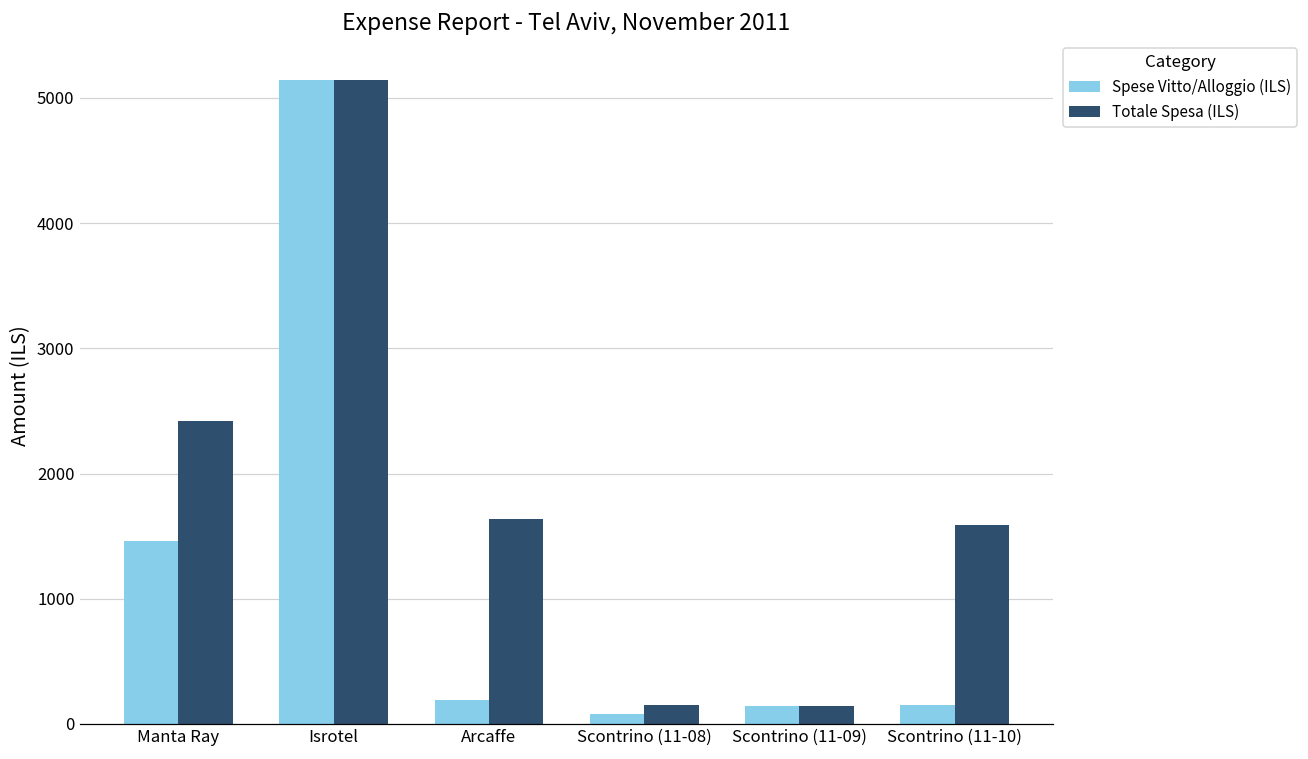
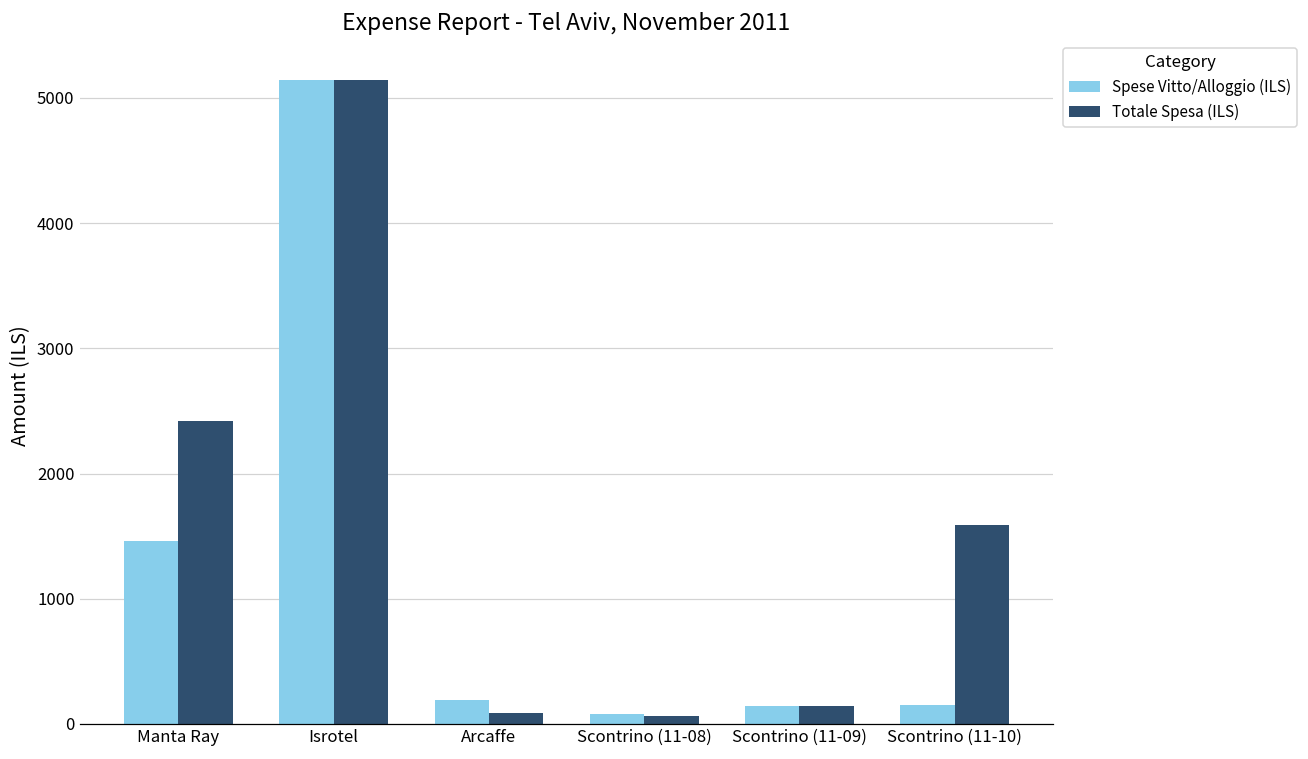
  {
    "Spese Vitto/Alloggio (ILS)": {
      "Manta Ray": 1460,
      "Isrotel": 5140,
      "Arcaffe": 190,
      "Scontrino (11-08)": 80,
      "Scontrino (11-09)": 140,
      "Scontrino (11-10)": 150
    },
    "Totale Spesa (ILS)": {
      "Manta Ray": 2420,
      "Isrotel": 5140,
-     "Arcaffe": 1640,
-     "Scontrino (11-08)": 150,
+     "Arcaffe": 90,
+     "Scontrino (11-08)": 60,
      "Scontrino (11-09)": 140,
      "Scontrino (11-10)": 1590
    }
  }
